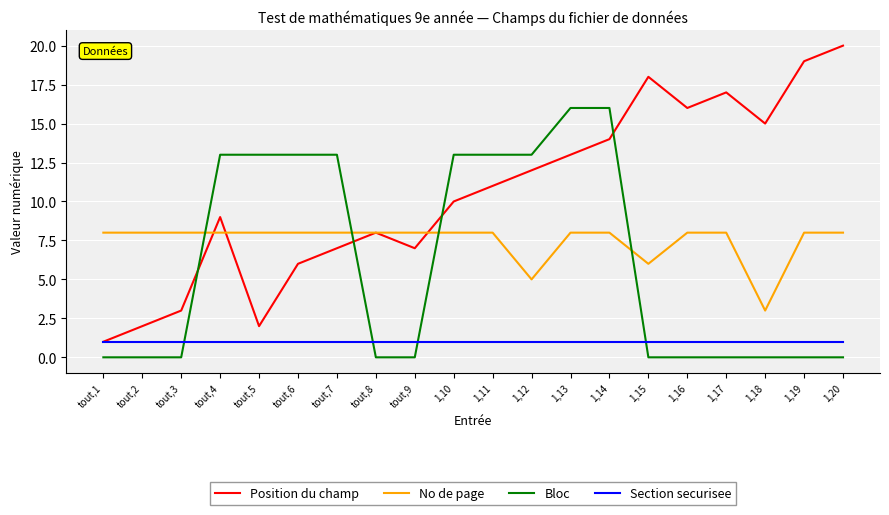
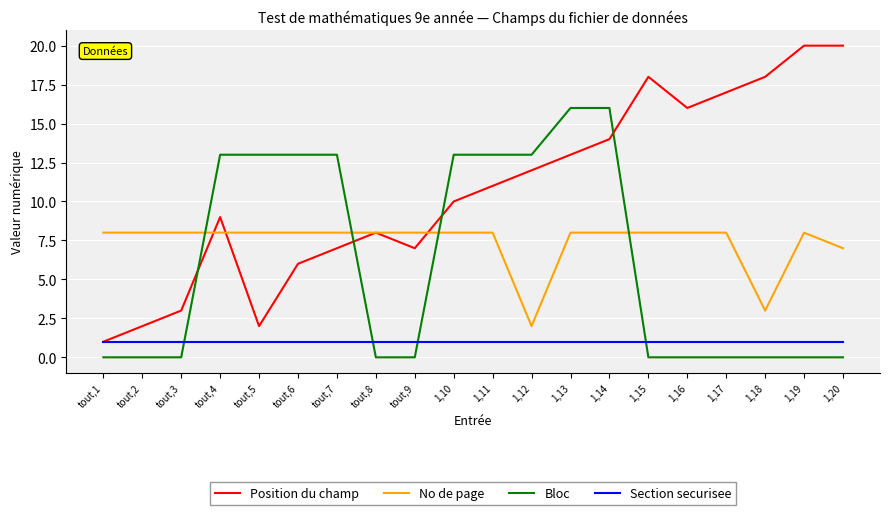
  {
    "Position du champ": {
      "tout,2": 2,
      "tout,3": 3,
      "tout,4": 9,
      "tout,5": 2,
      "tout,6": 6,
      "tout,7": 7,
      "tout,9": 7,
      "1,10": 10,
      "1,11": 11,
      "1,12": 12,
      "1,13": 13,
      "1,14": 14,
      "1,15": 18,
      "1,16": 16,
      "1,17": 17,
-     "1,18": 15,
-     "1,19": 19,
+     "1,18": 18,
+     "1,19": 20,
      "1,20": 20
    },
    "No de page": {
      "tout,1": 8,
      "tout,2": 8,
      "tout,3": 8,
      "tout,4": 8,
      "tout,5": 8,
      "tout,6": 8,
      "tout,7": 8,
      "tout,9": 8,
      "1,10": 8,
      "1,11": 8,
-     "1,12": 5,
+     "1,12": 2,
      "1,13": 8,
      "1,14": 8,
-     "1,15": 6,
+     "1,15": 8,
      "1,16": 8,
      "1,17": 8,
      "1,18": 3,
      "1,19": 8,
-     "1,20": 8
+     "1,20": 7
    },
    "Bloc": {
      "tout,1": 0,
      "tout,2": 0,
      "tout,3": 0,
      "tout,4": 13,
      "tout,5": 13,
      "tout,6": 13,
      "tout,7": 13,
      "tout,8": 0,
      "tout,9": 0,
      "1,10": 13,
      "1,11": 13,
      "1,12": 13,
      "1,13": 16,
      "1,14": 16,
      "1,15": 0,
      "1,16": 0,
      "1,17": 0,
      "1,18": 0,
      "1,19": 0,
      "1,20": 0
    },
    "Section securisee": {
      "tout,2": 1,
      "tout,3": 1,
      "tout,4": 1,
      "tout,5": 1,
      "tout,6": 1,
      "tout,7": 1,
      "tout,8": 1,
      "tout,9": 1,
      "1,10": 1,
      "1,11": 1,
      "1,12": 1,
      "1,13": 1,
      "1,14": 1,
      "1,15": 1,
      "1,16": 1,
      "1,17": 1,
      "1,18": 1,
      "1,19": 1,
      "1,20": 1
    }
  }
